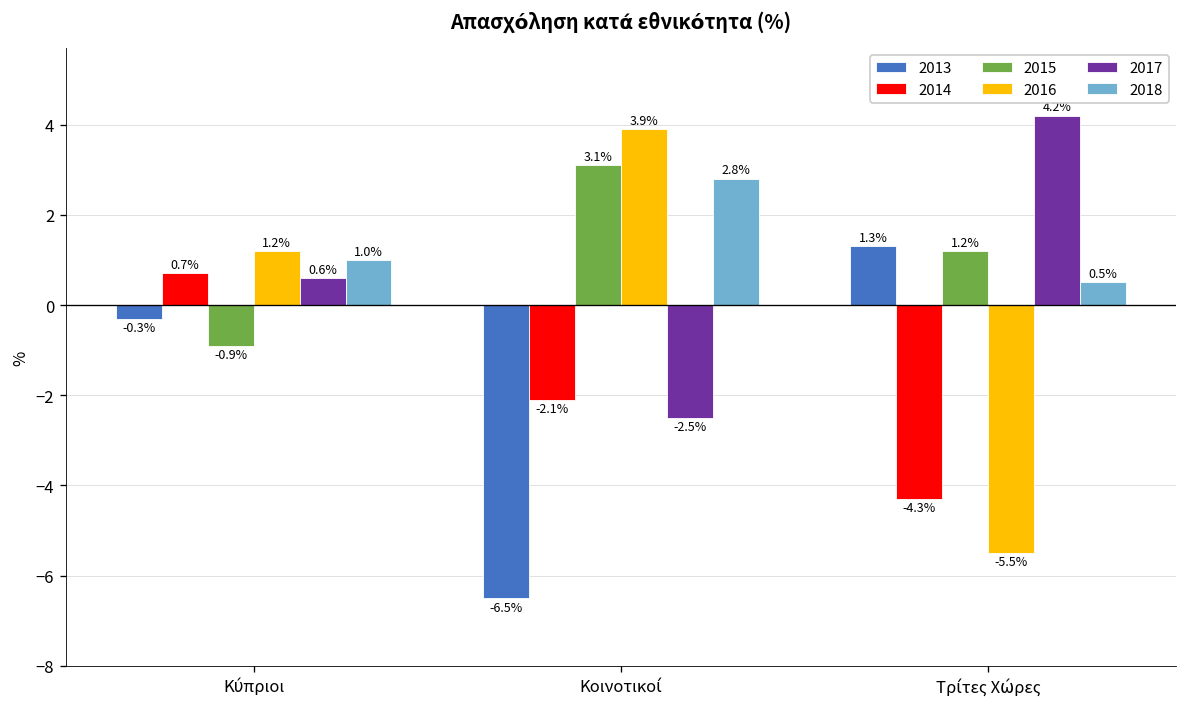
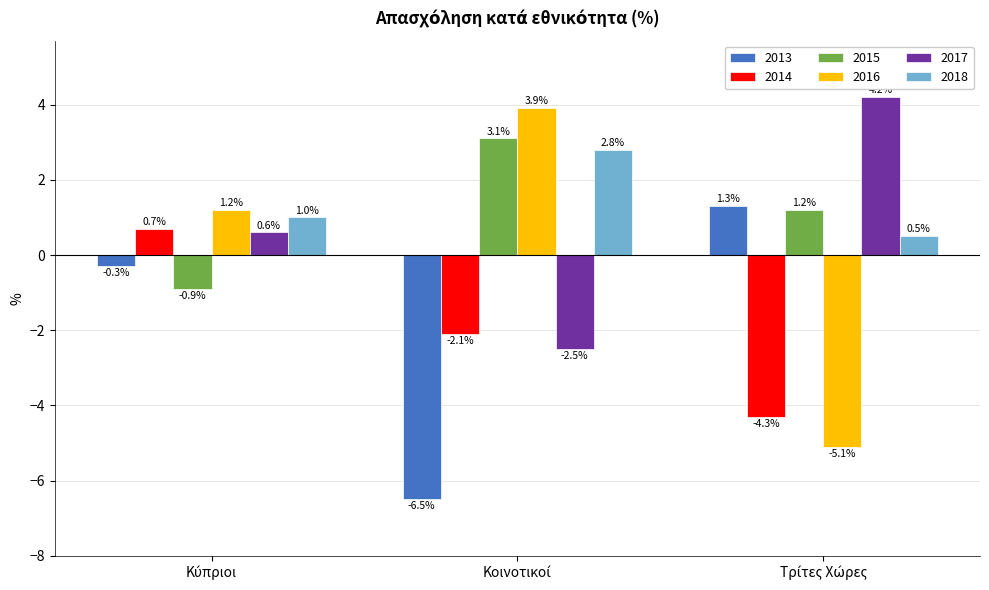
  {
    "2013": {
      "Κύπριοι": "-0.3%",
      "Κοινοτικοί": "-6.5%",
      "Τρίτες Χώρες": "1.3%"
    },
    "2014": {
      "Κύπριοι": "0.7%",
      "Κοινοτικοί": "-2.1%",
      "Τρίτες Χώρες": "-4.3%"
    },
    "2015": {
      "Κύπριοι": "-0.9%",
      "Κοινοτικοί": "3.1%",
      "Τρίτες Χώρες": "1.2%"
    },
    "2016": {
      "Κύπριοι": "1.2%",
      "Κοινοτικοί": "3.9%",
-     "Τρίτες Χώρες": "-5.5%"
+     "Τρίτες Χώρες": "-5.1%"
    },
    "2017": {
      "Κύπριοι": "0.6%",
      "Κοινοτικοί": "-2.5%"
    },
    "2018": {
      "Κύπριοι": "1.0%",
      "Κοινοτικοί": "2.8%",
      "Τρίτες Χώρες": "0.5%"
    }
  }
